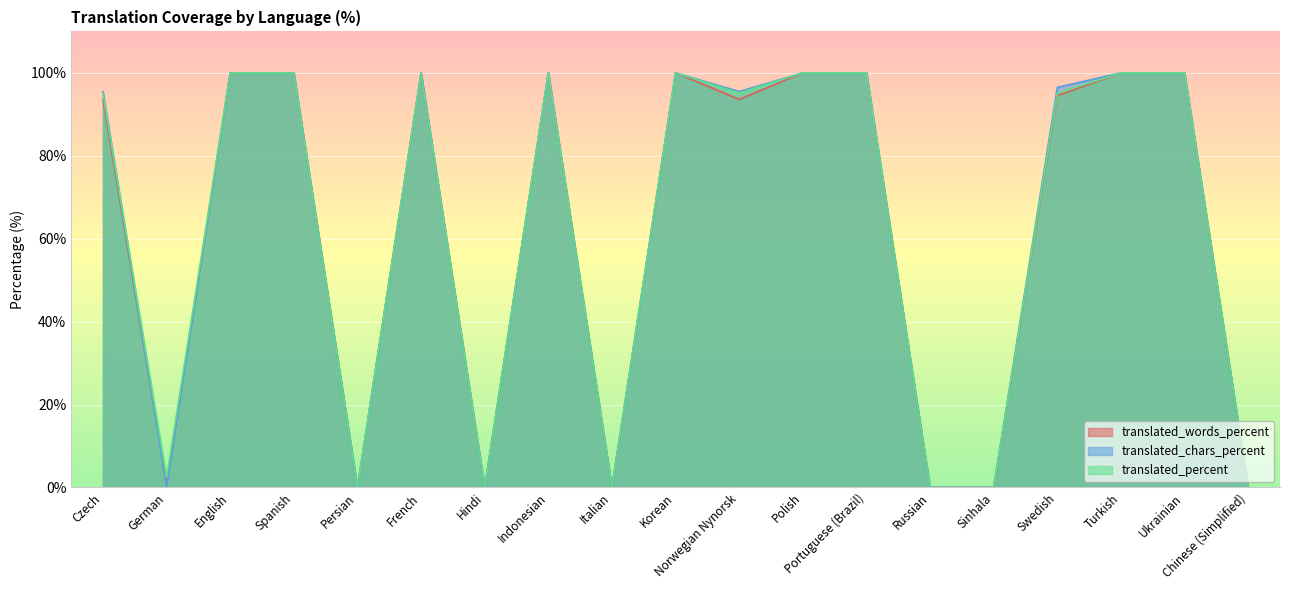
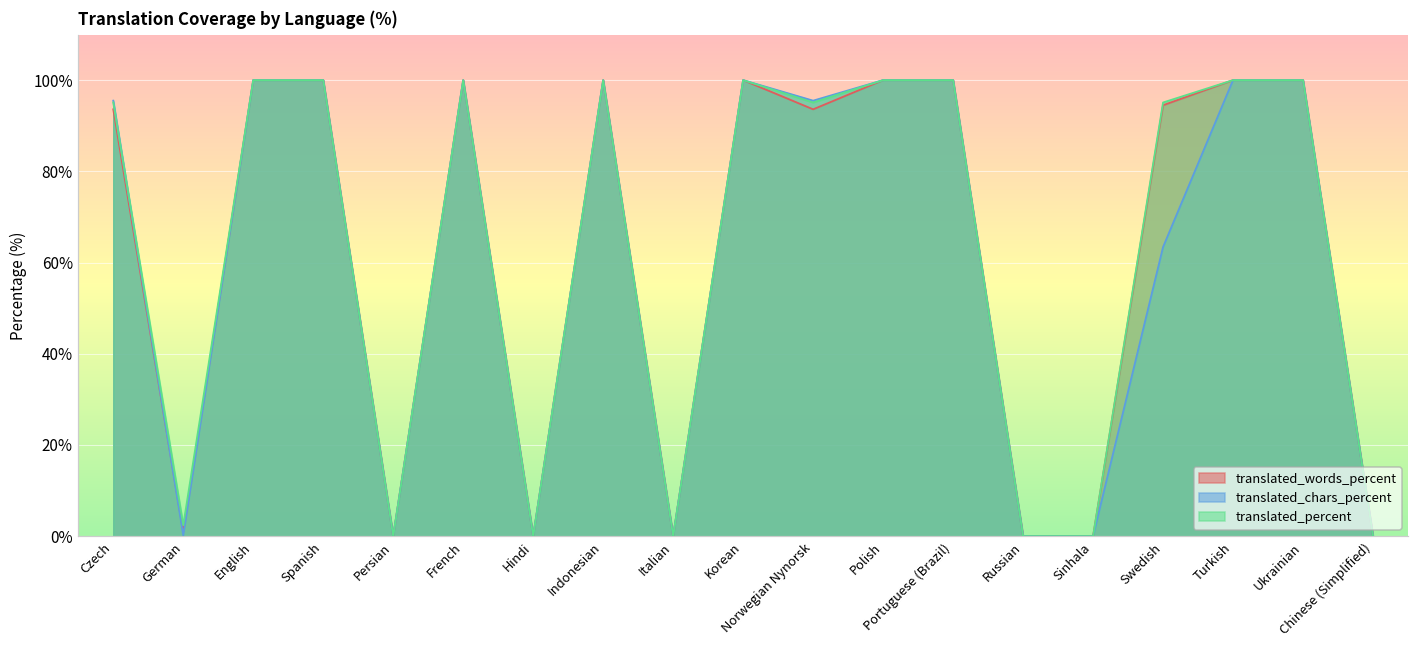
  {
    "translated_words_percent": {
      "Czech": "94%",
      "German": "1%",
      "Norwegian Nynorsk": "94%"
    },
    "translated_chars_percent": {
      "German": "0%",
-     "Swedish": "97%"
+     "Swedish": "63%"
    },
    "translated_percent": {
      "German": "2%"
    }
  }
